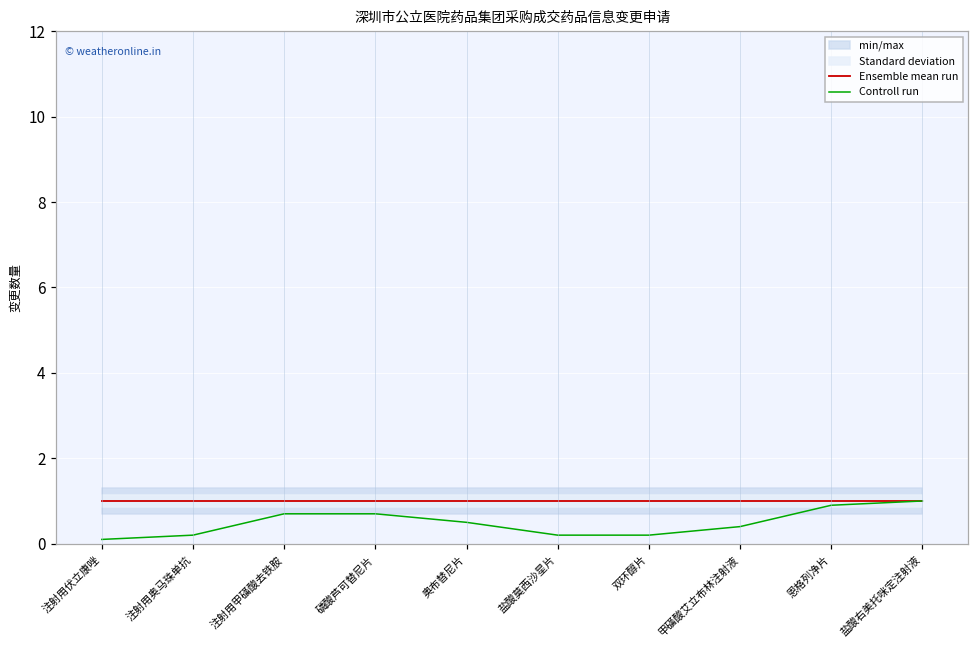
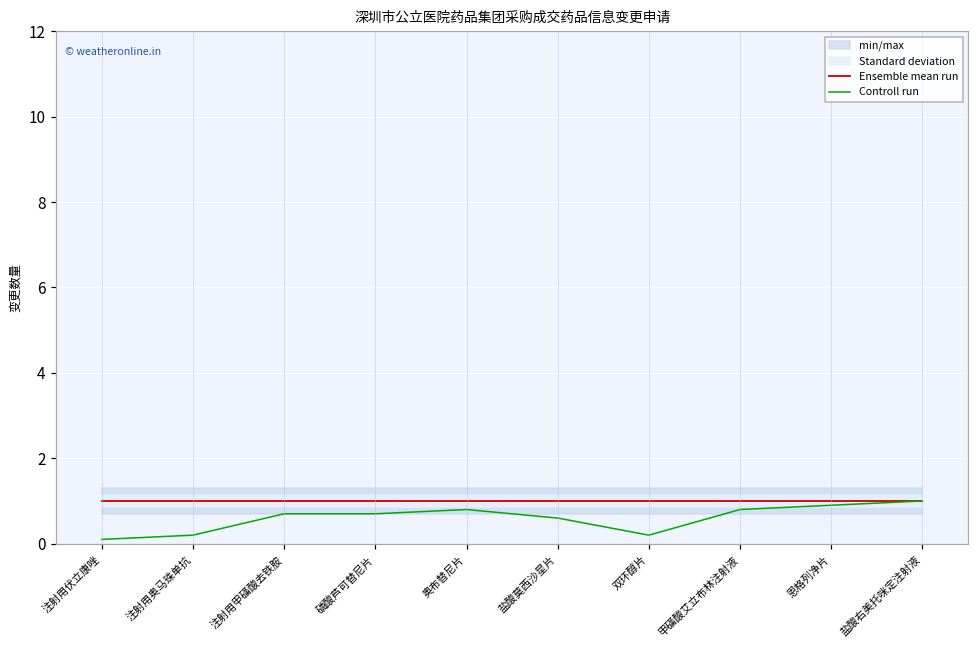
  {
    "Ensemble mean run": {
      "注射用伏立康唑": 1.0,
      "注射用奥马珠单抗": 1.0,
      "注射用甲磺酸去铁胺": 1.0,
      "磷酸芦可替尼片": 1.0,
      "奥布替尼片": 1.0,
      "盐酸莫西沙星片": 1.0,
      "双环醇片": 1.0,
      "甲磺酸艾立布林注射液": 1.0,
      "恩格列净片": 1.0
    },
    "Controll run": {
      "注射用伏立康唑": 0.1,
      "注射用奥马珠单抗": 0.2,
      "注射用甲磺酸去铁胺": 0.7,
      "磷酸芦可替尼片": 0.7,
-     "奥布替尼片": 0.5,
-     "盐酸莫西沙星片": 0.2,
+     "奥布替尼片": 0.8,
+     "盐酸莫西沙星片": 0.6,
      "双环醇片": 0.2,
-     "甲磺酸艾立布林注射液": 0.4,
+     "甲磺酸艾立布林注射液": 0.8,
      "恩格列净片": 0.9
    }
  }
